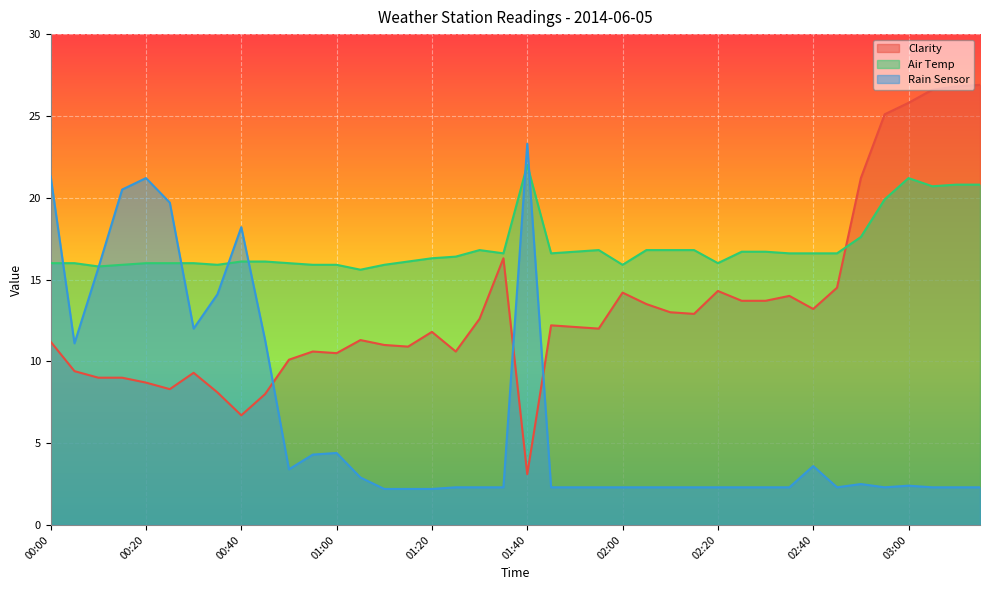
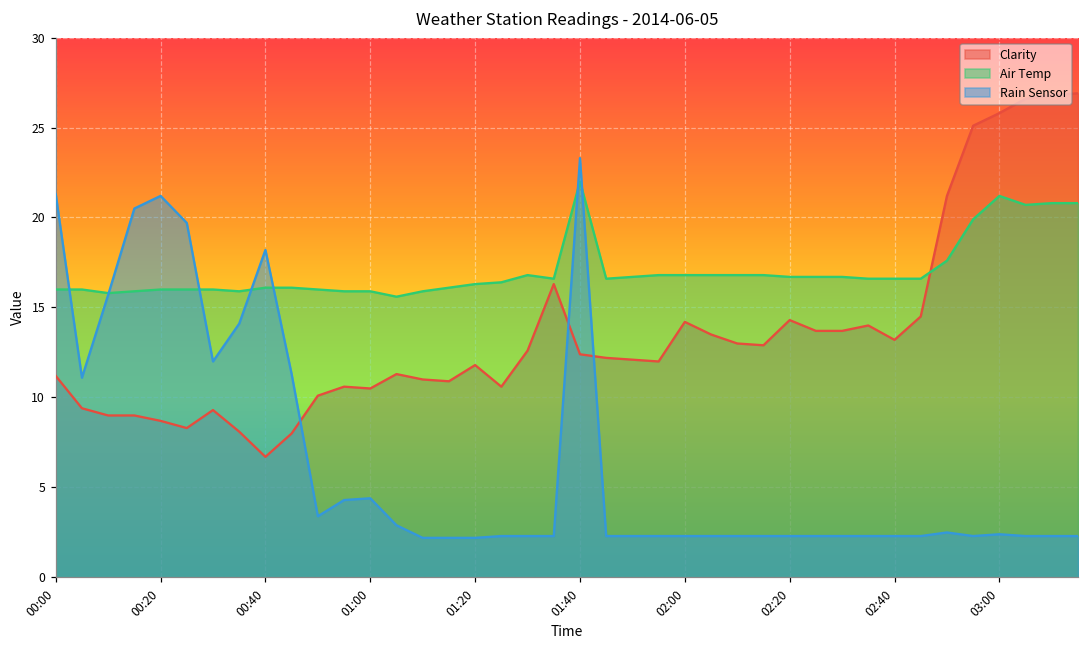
  {
    "Clarity": {
      "00:00": 11.2,
      "00:20": 8.7,
      "00:40": 6.7,
      "01:00": 10.5,
      "01:20": 11.8,
-     "01:40": 3.1,
+     "01:40": 12.4,
      "02:00": 14.2,
      "02:20": 14.3,
      "02:40": 13.2,
      "03:00": 25.8
    },
    "Air Temp": {
      "00:00": 16.0,
      "00:20": 16.0,
      "00:40": 16.1,
      "01:00": 15.9,
      "01:20": 16.3,
      "01:40": 22.0,
-     "02:00": 15.9,
-     "02:20": 16.0,
+     "02:00": 16.8,
+     "02:20": 16.7,
      "02:40": 16.6,
      "03:00": 21.2
    },
    "Rain Sensor": {
      "00:00": 21.3,
      "00:20": 21.2,
      "00:40": 18.2,
      "01:00": 4.4,
      "01:20": 2.2,
      "01:40": 23.3,
      "02:00": 2.3,
      "02:20": 2.3,
-     "02:40": 3.6,
+     "02:40": 2.3,
      "03:00": 2.4
    }
  }
